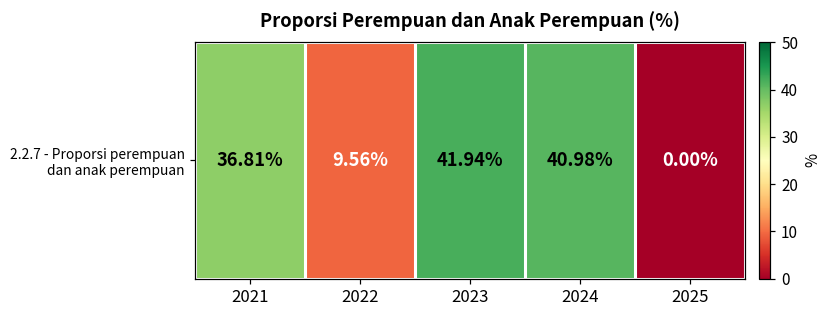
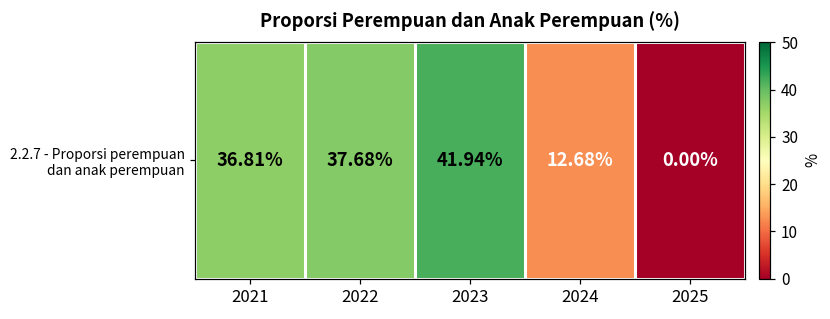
  {
    "2.2.7 - Proporsi perempuan dan anak perempuan": {
      "2021": "36.81%",
-     "2022": "9.56%",
+     "2022": "37.68%",
      "2023": "41.94%",
-     "2024": "40.98%",
+     "2024": "12.68%",
      "2025": "0.00%"
    }
  }
